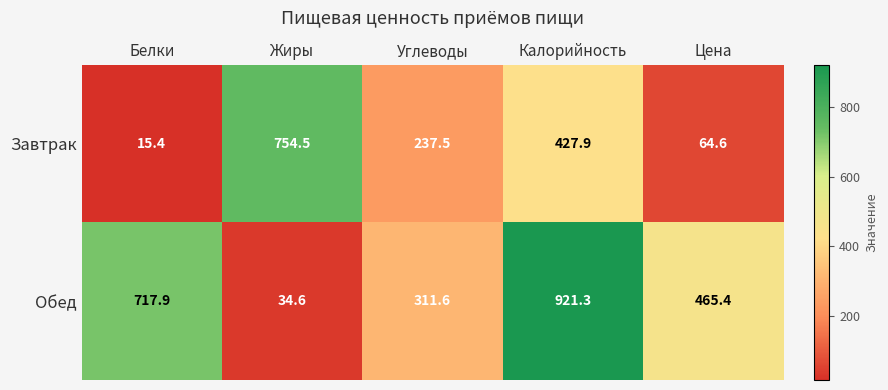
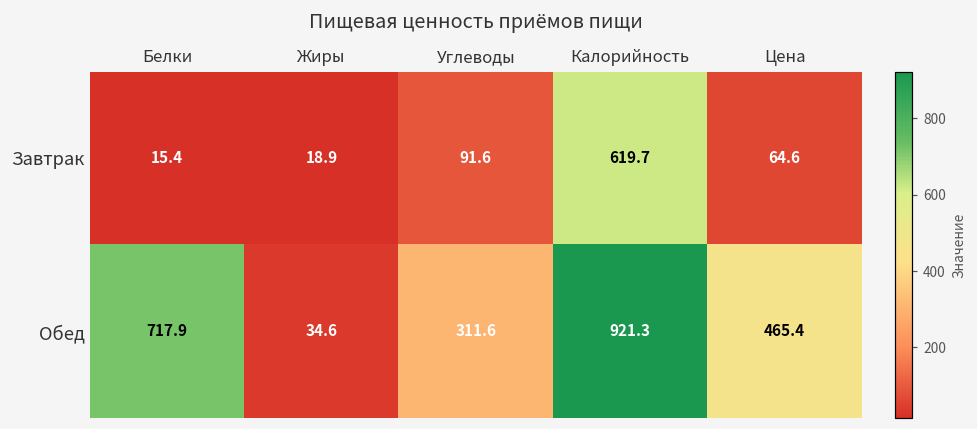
  {
    "Завтрак": {
      "Белки": 15.4,
-     "Жиры": 754.5,
-     "Углеводы": 237.5,
-     "Калорийность": 427.9,
+     "Жиры": 18.9,
+     "Углеводы": 91.6,
+     "Калорийность": 619.7,
      "Цена": 64.6
    },
    "Обед": {
      "Белки": 717.9,
      "Жиры": 34.6,
      "Углеводы": 311.6,
      "Калорийность": 921.3,
      "Цена": 465.4
    }
  }
